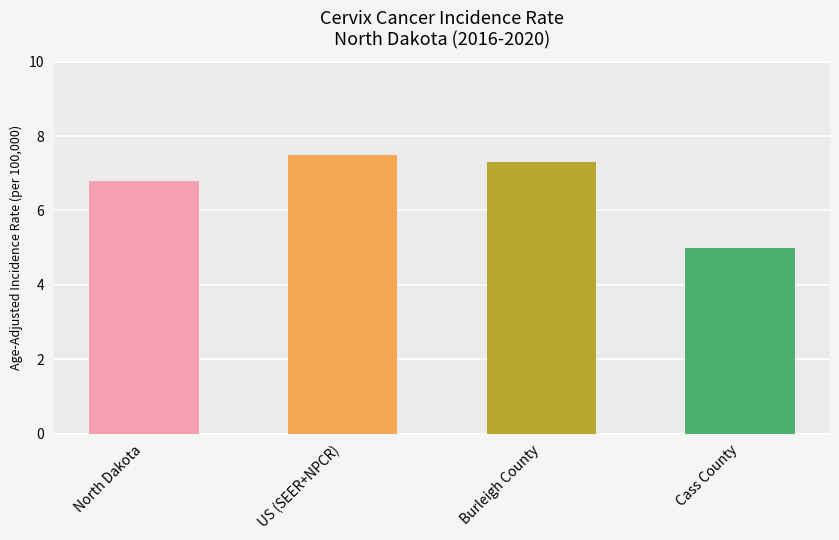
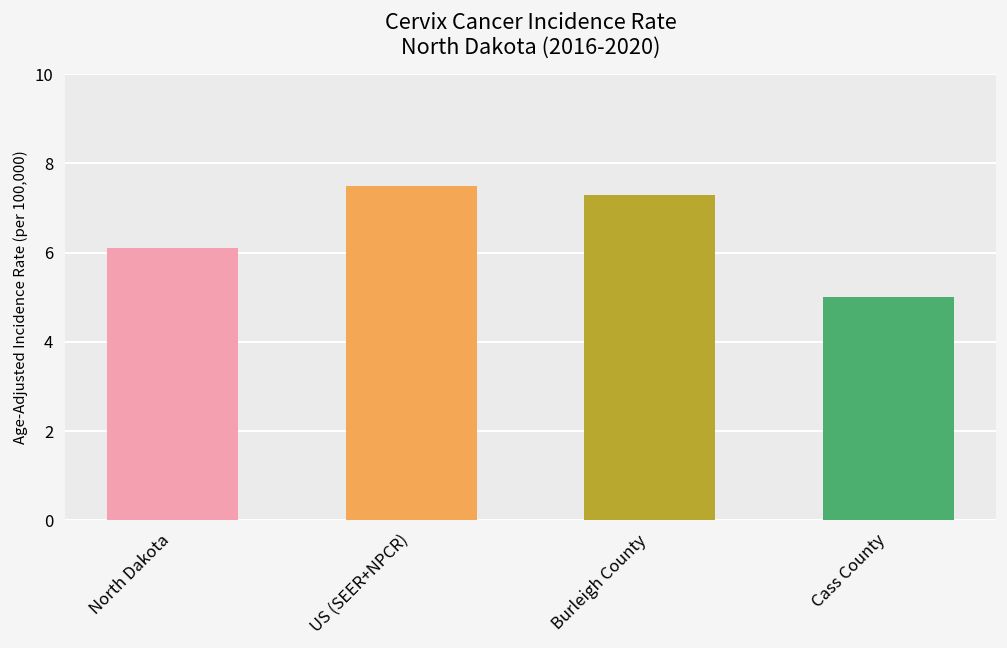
  {
-   "North Dakota": 6.8,
+   "North Dakota": 6.1,
    "US (SEER+NPCR)": 7.5,
    "Burleigh County": 7.3,
    "Cass County": 5.0
  }
